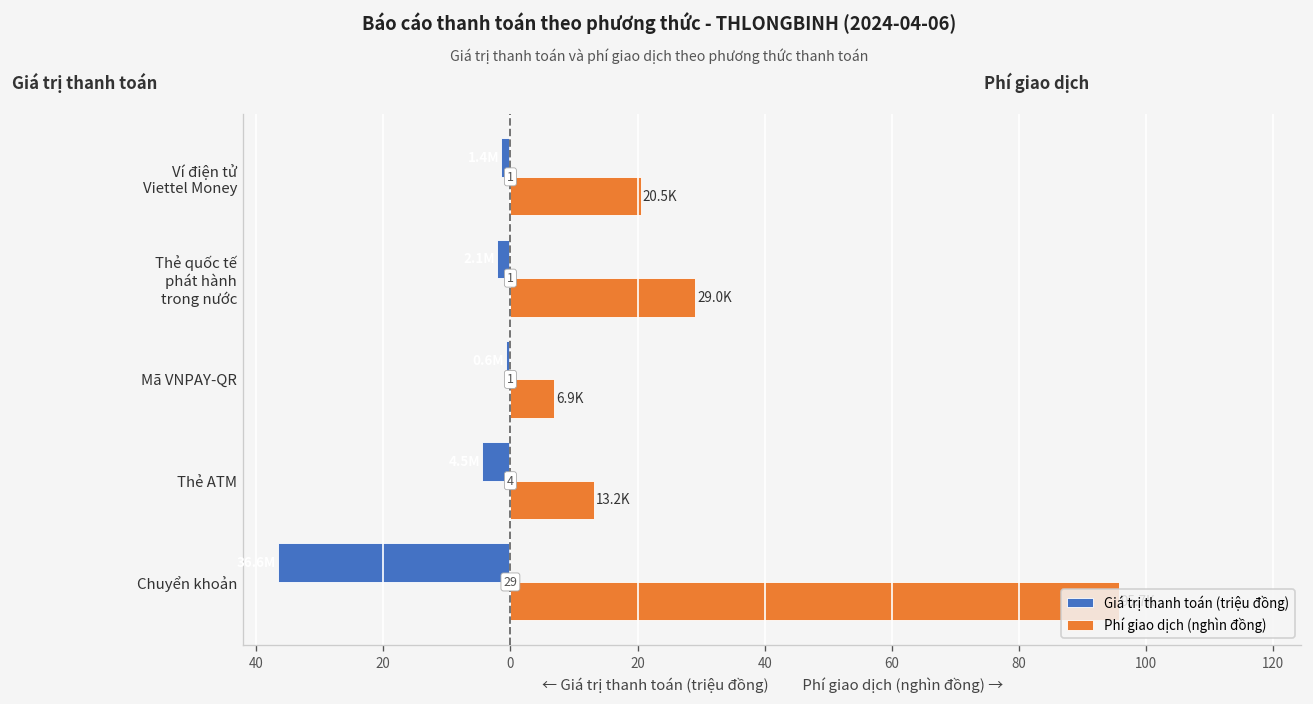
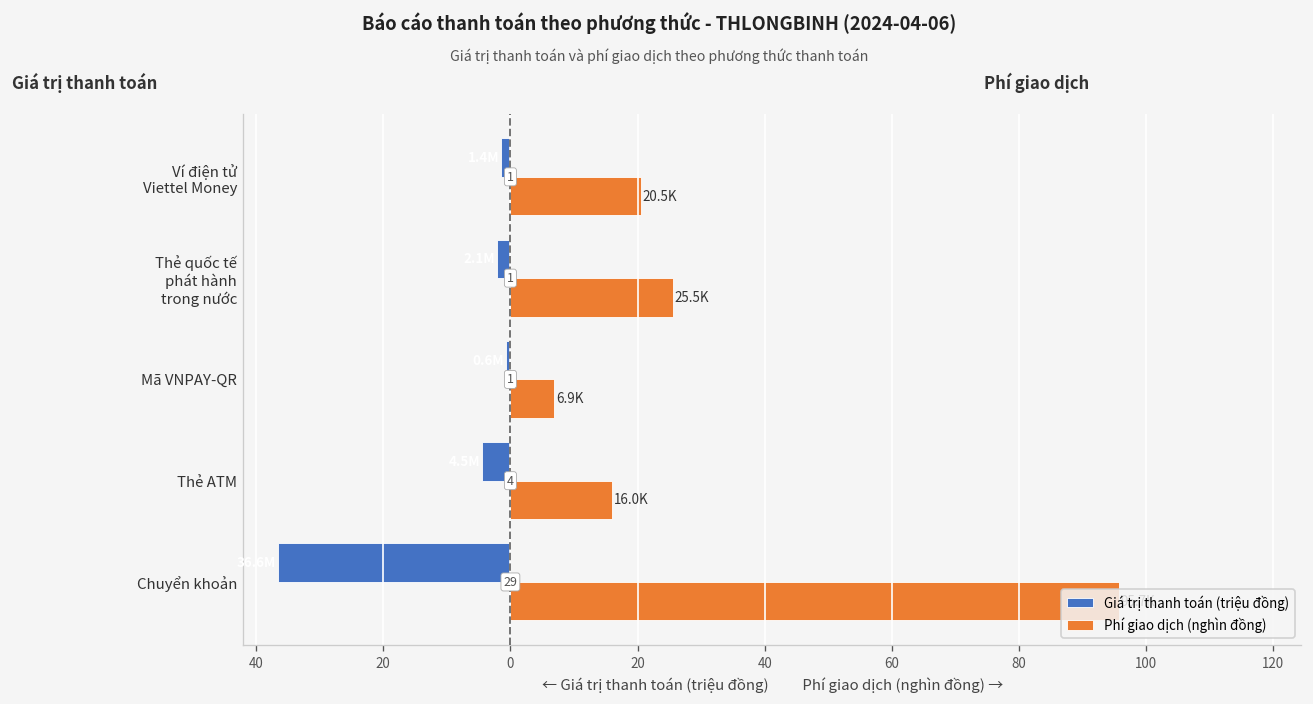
  {
    "Phí giao dịch (nghìn đồng)": {
      "Ví điện tử Viettel Money": "20.5K",
-     "Thẻ quốc tế phát hành trong nước": "29.0K",
+     "Thẻ quốc tế phát hành trong nước": "25.5K",
      "Mã VNPAY-QR": "6.9K",
-     "Thẻ ATM": "13.2K"
+     "Thẻ ATM": "16.0K"
    }
  }
